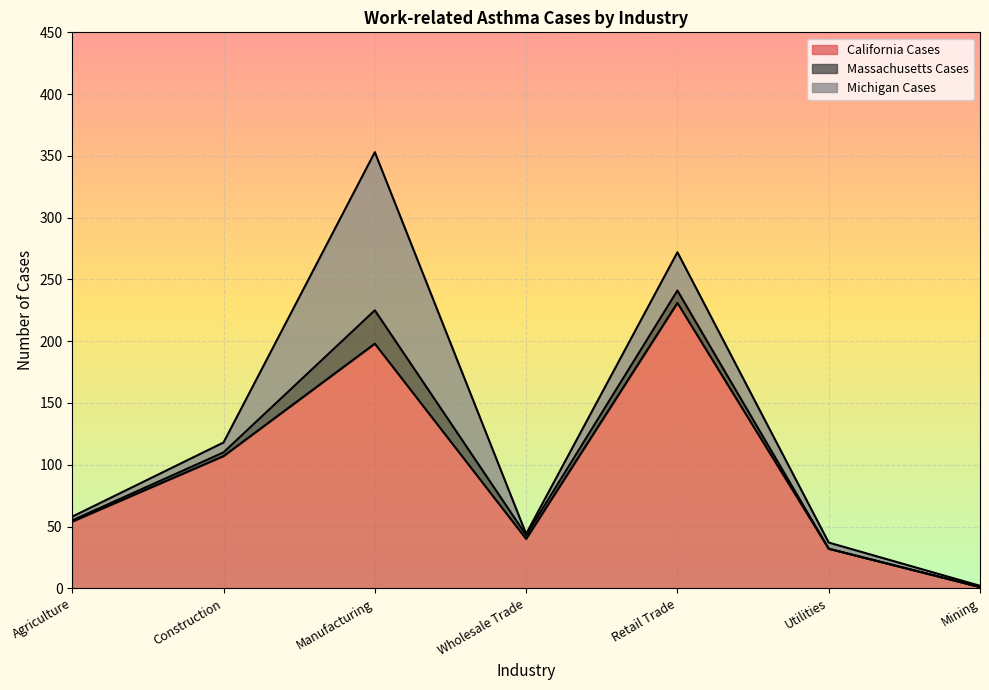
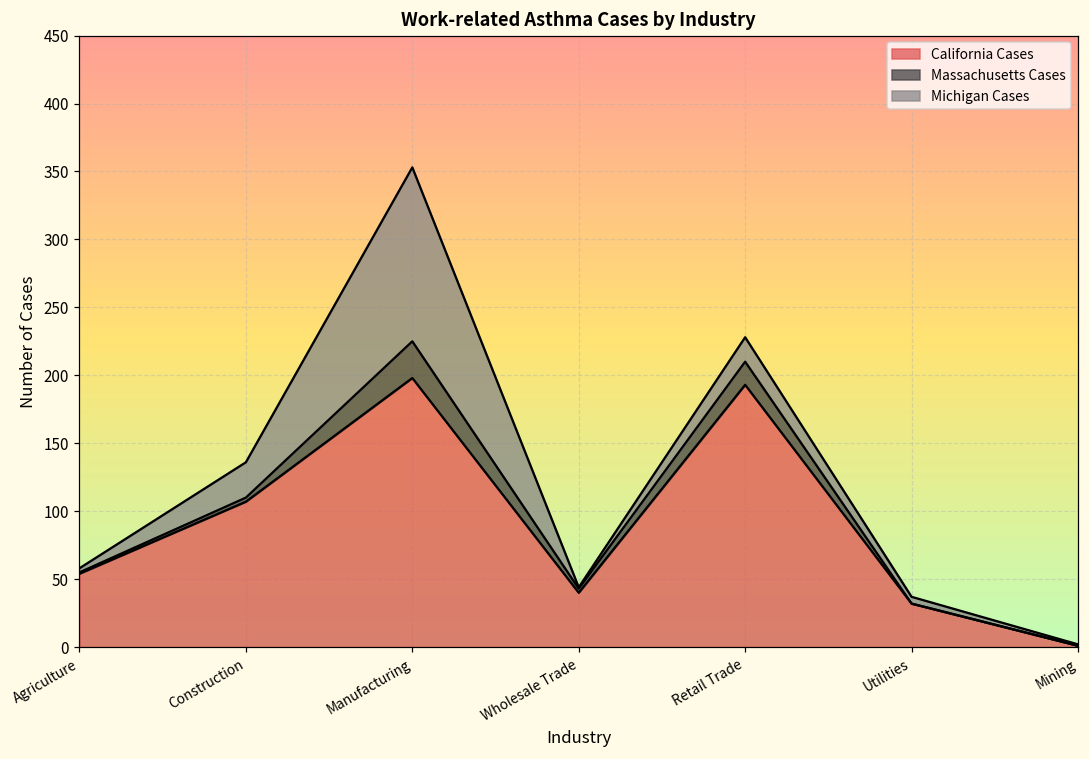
  {
    "California Cases": {
      "Construction": 107,
      "Manufacturing": 198,
      "Wholesale Trade": 40,
-     "Retail Trade": 231
+     "Retail Trade": 193
    },
    "Massachusetts Cases": {
      "Construction": 3,
      "Manufacturing": 27,
-     "Retail Trade": 10
+     "Retail Trade": 17
    },
    "Michigan Cases": {
      "Agriculture": 3,
-     "Construction": 8,
+     "Construction": 26,
      "Manufacturing": 128,
-     "Retail Trade": 31,
+     "Retail Trade": 18,
      "Utilities": 5
    }
  }
